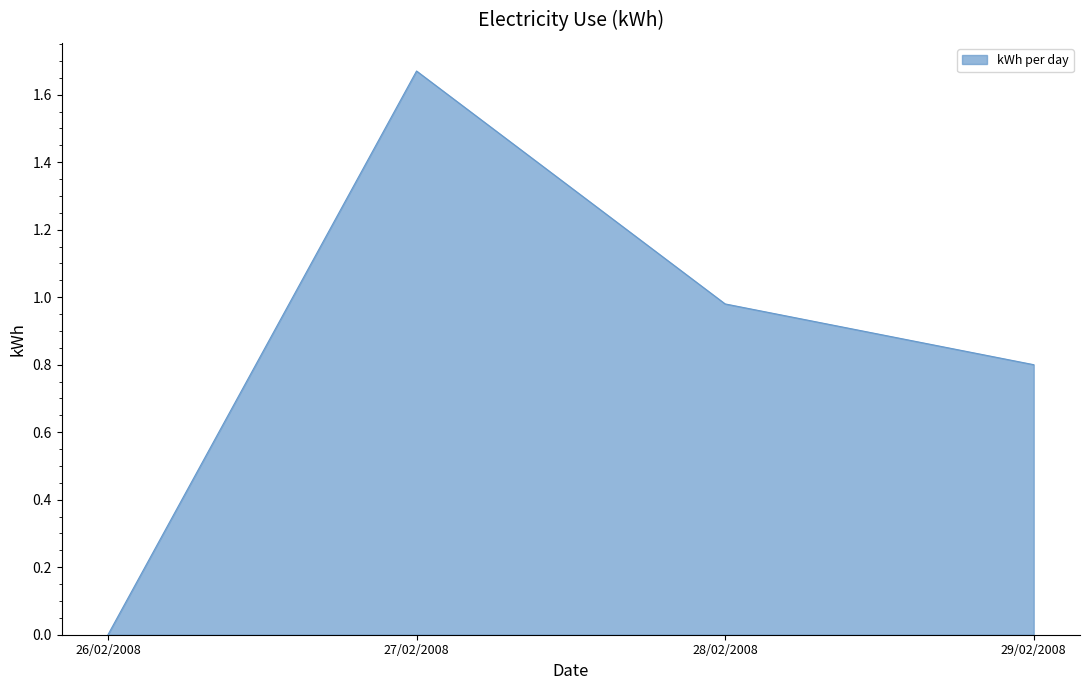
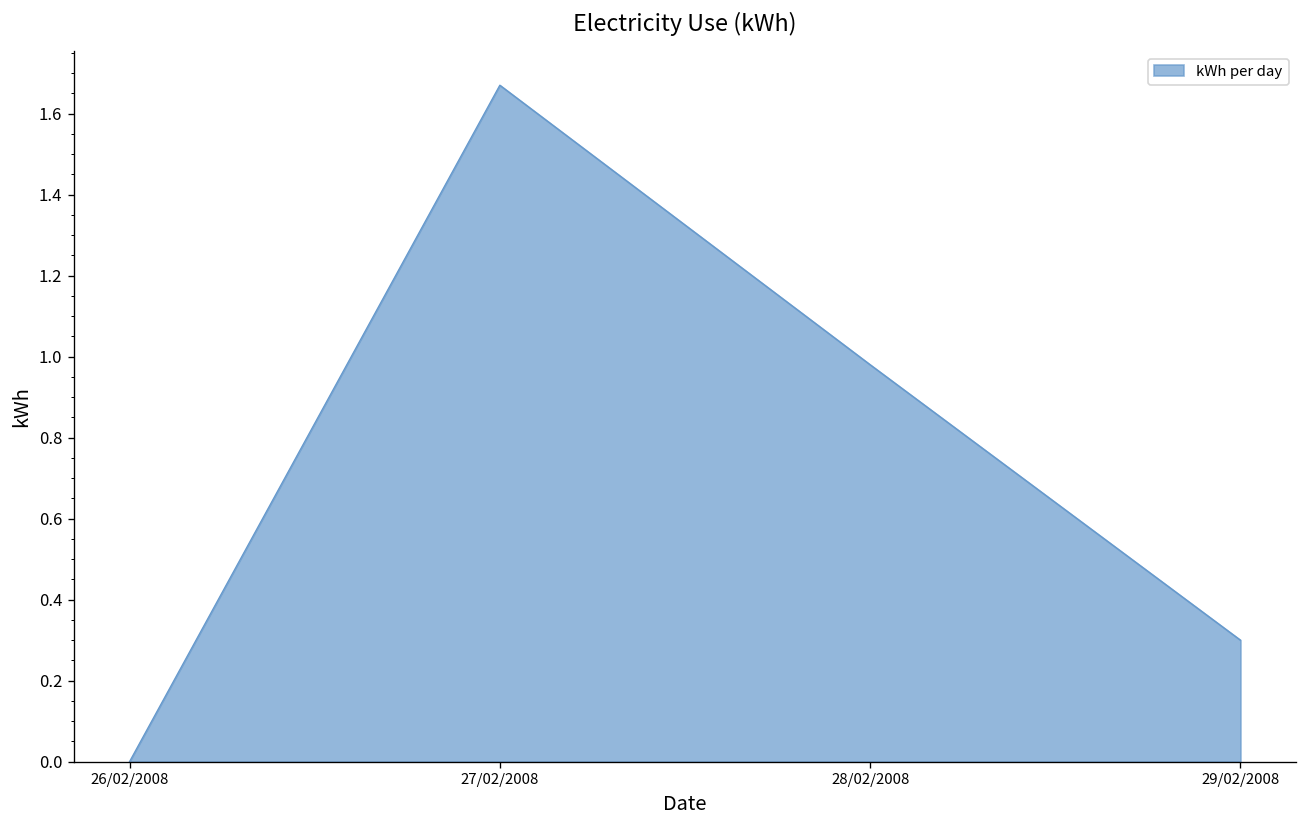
  {
    "26/02/2008": 0.0,
    "27/02/2008": 1.67,
    "28/02/2008": 0.98,
-   "29/02/2008": 0.8
+   "29/02/2008": 0.3
  }
